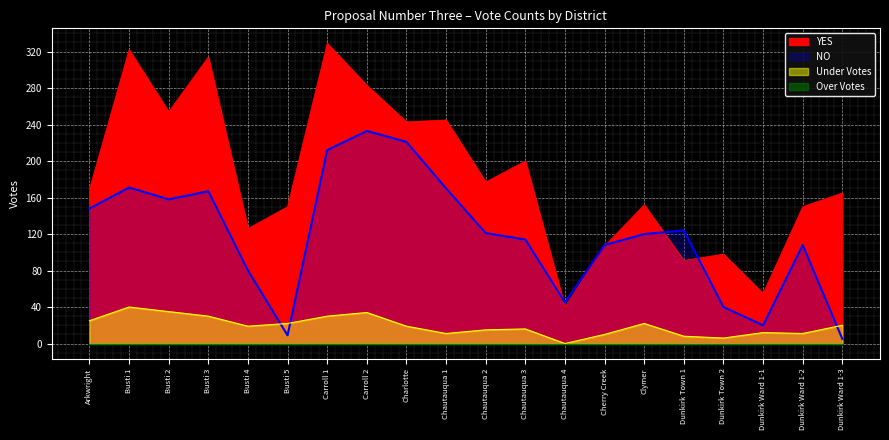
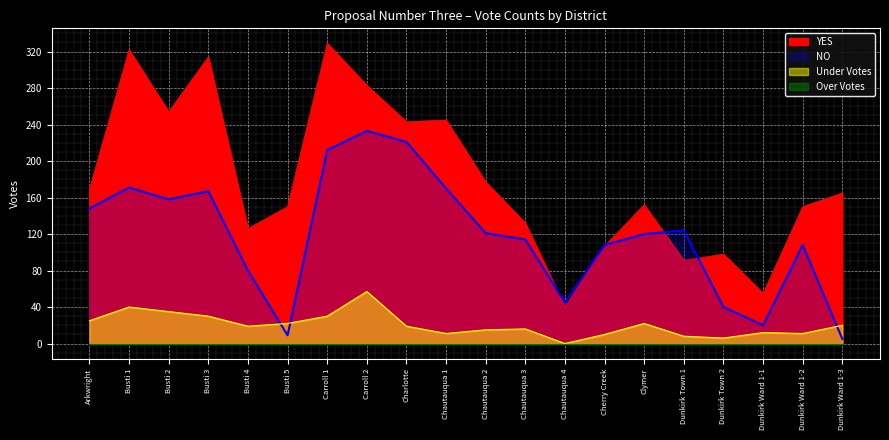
  {
    "YES": {
      "Arkwright": 170,
      "Busti 1": 320,
      "Busti 2": 250,
      "Busti 3": 310,
      "Busti 4": 130,
      "Busti 5": 150,
      "Carroll 1": 330,
      "Carroll 2": 280,
      "Charlotte": 240,
      "Chautauqua 1": 250,
      "Chautauqua 2": 180,
-     "Chautauqua 3": 200,
+     "Chautauqua 3": 130,
      "Chautauqua 4": 40,
      "Clymer": 150,
      "Dunkirk Town 1": 90,
      "Dunkirk Town 2": 100,
      "Dunkirk Ward 1-1": 60,
      "Dunkirk Ward 1-2": 150,
      "Dunkirk Ward 1-3": 170
    },
    "NO": {
      "Arkwright": 150,
      "Busti 1": 170,
      "Busti 2": 160,
      "Busti 3": 170,
      "Busti 4": 80,
      "Busti 5": 10,
      "Carroll 1": 210,
      "Carroll 2": 230,
      "Charlotte": 220,
      "Chautauqua 1": 170,
      "Chautauqua 2": 120,
      "Chautauqua 3": 110,
      "Chautauqua 4": 50,
      "Clymer": 120,
      "Dunkirk Town 1": 120,
      "Dunkirk Town 2": 40,
      "Dunkirk Ward 1-1": 20,
      "Dunkirk Ward 1-2": 110,
      "Dunkirk Ward 1-3": 10
    },
    "Under Votes": {
      "Arkwright": 30,
      "Busti 1": 40,
      "Busti 2": 40,
      "Busti 3": 30,
      "Busti 4": 20,
      "Busti 5": 20,
      "Carroll 1": 30,
-     "Carroll 2": 30,
+     "Carroll 2": 60,
      "Charlotte": 20,
      "Chautauqua 1": 10,
      "Chautauqua 2": 20,
      "Chautauqua 3": 20,
      "Cherry Creek": 10,
      "Clymer": 20,
      "Dunkirk Town 1": 10,
      "Dunkirk Town 2": 10,
      "Dunkirk Ward 1-1": 10,
      "Dunkirk Ward 1-2": 10,
      "Dunkirk Ward 1-3": 20
    },
    "Over Votes": {
      "Arkwright": 0,
      "Busti 1": 0,
      "Busti 2": 0,
      "Busti 3": 0,
      "Busti 4": 0,
      "Busti 5": 0,
      "Carroll 1": 0,
      "Carroll 2": 0,
      "Charlotte": 0,
      "Chautauqua 1": 0,
      "Chautauqua 2": 0,
      "Chautauqua 3": 0,
      "Cherry Creek": 0,
      "Clymer": 0,
      "Dunkirk Town 1": 0,
      "Dunkirk Town 2": 0,
      "Dunkirk Ward 1-1": 0,
      "Dunkirk Ward 1-2": 0,
      "Dunkirk Ward 1-3": 0
    }
  }
